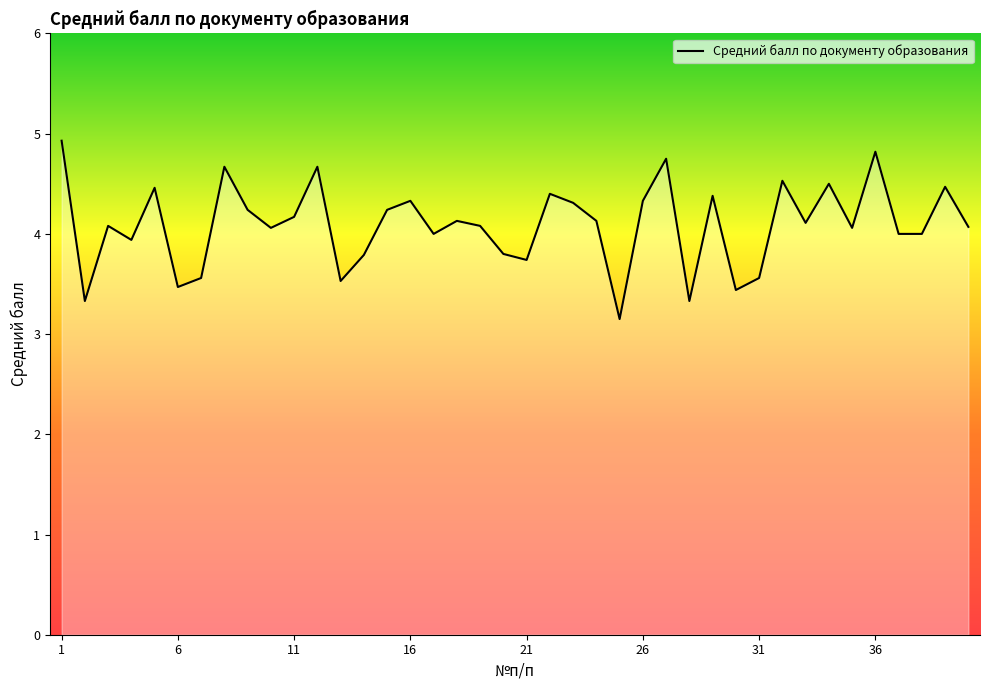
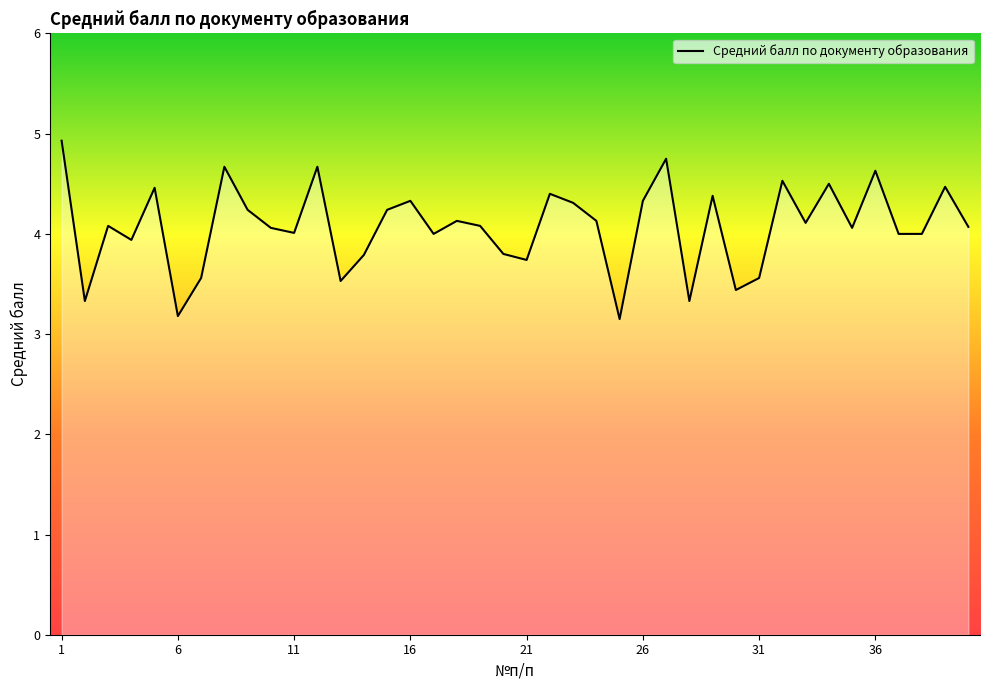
  {
    "1": 4.93,
-   "6": 3.47,
-   "11": 4.17,
+   "6": 3.18,
+   "11": 4.01,
    "16": 4.33,
    "21": 3.74,
    "26": 4.33,
    "31": 3.56,
-   "36": 4.82
+   "36": 4.63
  }
